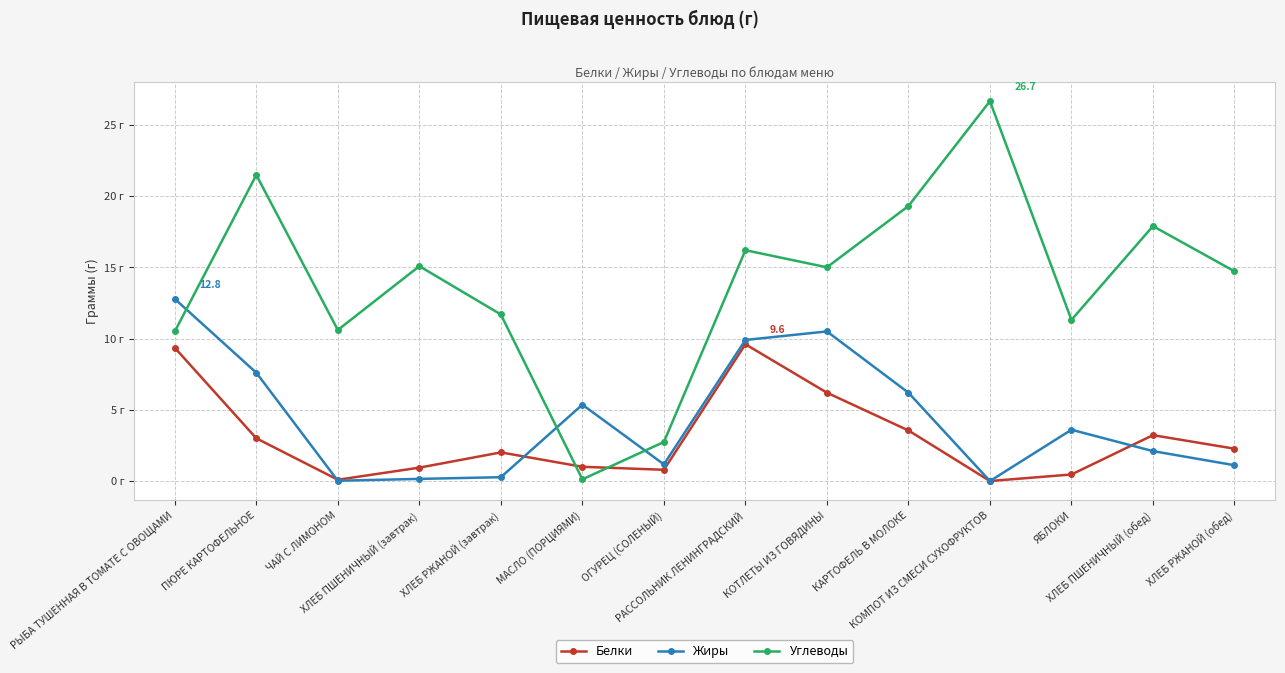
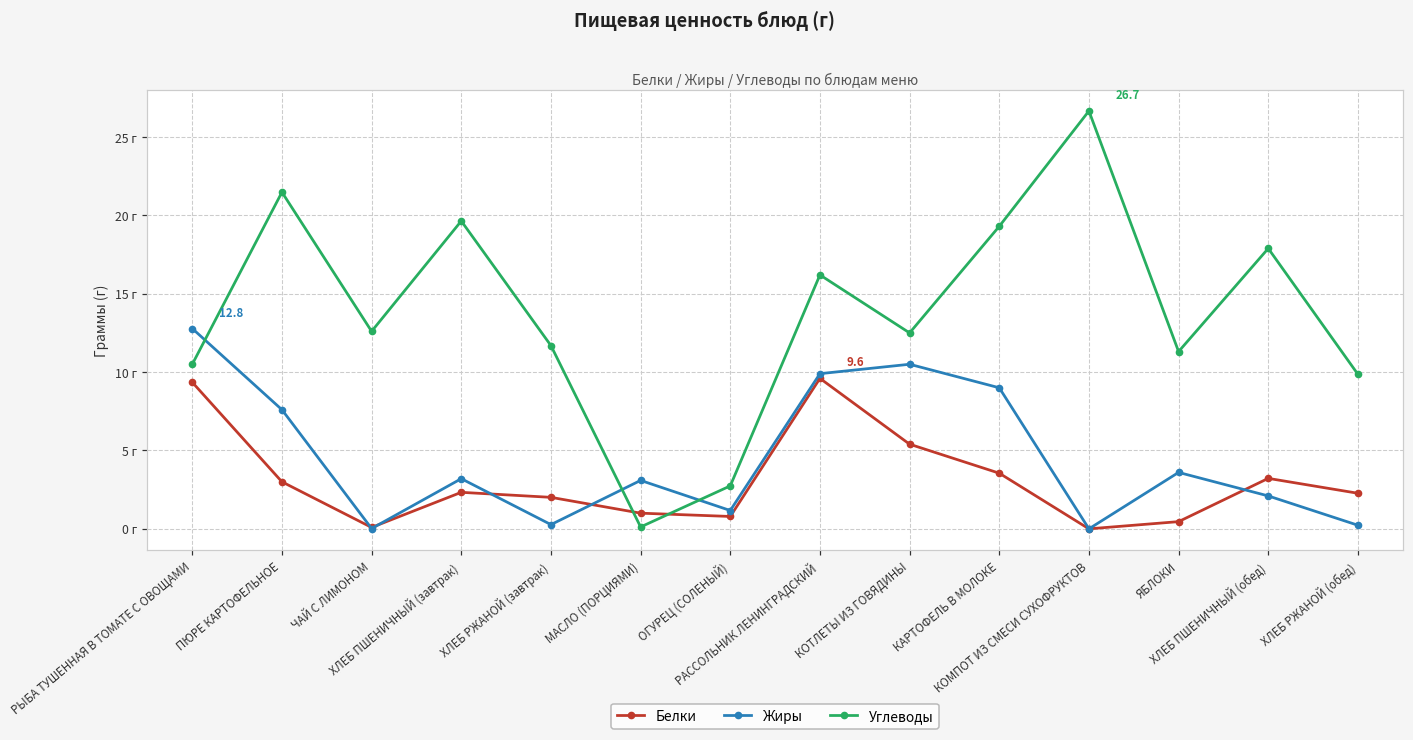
  {
    "Белки": {
      "РЫБА ТУШЕННАЯ В ТОМАТЕ С ОВОЩАМИ": "9.4 г",
      "ПЮРЕ КАРТОФЕЛЬНОЕ": "3.0 г",
-     "ХЛЕБ ПШЕНИЧНЫЙ (завтрак)": "0.9 г",
+     "ХЛЕБ ПШЕНИЧНЫЙ (завтрак)": "2.3 г",
      "ХЛЕБ РЖАНОЙ (завтрак)": "2.0 г",
      "МАСЛО (ПОРЦИЯМИ)": "1.0 г",
      "ОГУРЕЦ (СОЛЕНЫЙ)": "0.8 г",
-     "КОТЛЕТЫ ИЗ ГОВЯДИНЫ": "6.2 г",
+     "КОТЛЕТЫ ИЗ ГОВЯДИНЫ": "5.4 г",
      "КАРТОФЕЛЬ В МОЛОКЕ": "3.6 г",
      "ЯБЛОКИ": "0.5 г",
      "ХЛЕБ ПШЕНИЧНЫЙ (обед)": "3.2 г",
      "ХЛЕБ РЖАНОЙ (обед)": "2.3 г"
    },
    "Жиры": {
      "ПЮРЕ КАРТОФЕЛЬНОЕ": "7.6 г",
-     "ХЛЕБ ПШЕНИЧНЫЙ (завтрак)": "0.2 г",
+     "ХЛЕБ ПШЕНИЧНЫЙ (завтрак)": "3.2 г",
      "ХЛЕБ РЖАНОЙ (завтрак)": "0.3 г",
-     "МАСЛО (ПОРЦИЯМИ)": "5.4 г",
+     "МАСЛО (ПОРЦИЯМИ)": "3.1 г",
      "ОГУРЕЦ (СОЛЕНЫЙ)": "1.2 г",
      "КОТЛЕТЫ ИЗ ГОВЯДИНЫ": "10.5 г",
-     "КАРТОФЕЛЬ В МОЛОКЕ": "6.2 г",
+     "КАРТОФЕЛЬ В МОЛОКЕ": "9.0 г",
      "ЯБЛОКИ": "3.6 г",
      "ХЛЕБ ПШЕНИЧНЫЙ (обед)": "2.1 г",
-     "ХЛЕБ РЖАНОЙ (обед)": "1.1 г"
+     "ХЛЕБ РЖАНОЙ (обед)": "0.2 г"
    },
    "Углеводы": {
      "РЫБА ТУШЕННАЯ В ТОМАТЕ С ОВОЩАМИ": "10.5 г",
      "ПЮРЕ КАРТОФЕЛЬНОЕ": "21.5 г",
-     "ЧАЙ С ЛИМОНОМ": "10.6 г",
-     "ХЛЕБ ПШЕНИЧНЫЙ (завтрак)": "15.1 г",
+     "ЧАЙ С ЛИМОНОМ": "12.6 г",
+     "ХЛЕБ ПШЕНИЧНЫЙ (завтрак)": "19.6 г",
      "ХЛЕБ РЖАНОЙ (завтрак)": "11.7 г",
      "МАСЛО (ПОРЦИЯМИ)": "0.1 г",
      "ОГУРЕЦ (СОЛЕНЫЙ)": "2.7 г",
      "РАССОЛЬНИК ЛЕНИНГРАДСКИЙ": "16.2 г",
-     "КОТЛЕТЫ ИЗ ГОВЯДИНЫ": "15.0 г",
+     "КОТЛЕТЫ ИЗ ГОВЯДИНЫ": "12.5 г",
      "КАРТОФЕЛЬ В МОЛОКЕ": "19.3 г",
      "ЯБЛОКИ": "11.3 г",
      "ХЛЕБ ПШЕНИЧНЫЙ (обед)": "17.9 г",
-     "ХЛЕБ РЖАНОЙ (обед)": "14.7 г"
+     "ХЛЕБ РЖАНОЙ (обед)": "9.9 г"
    }
  }
